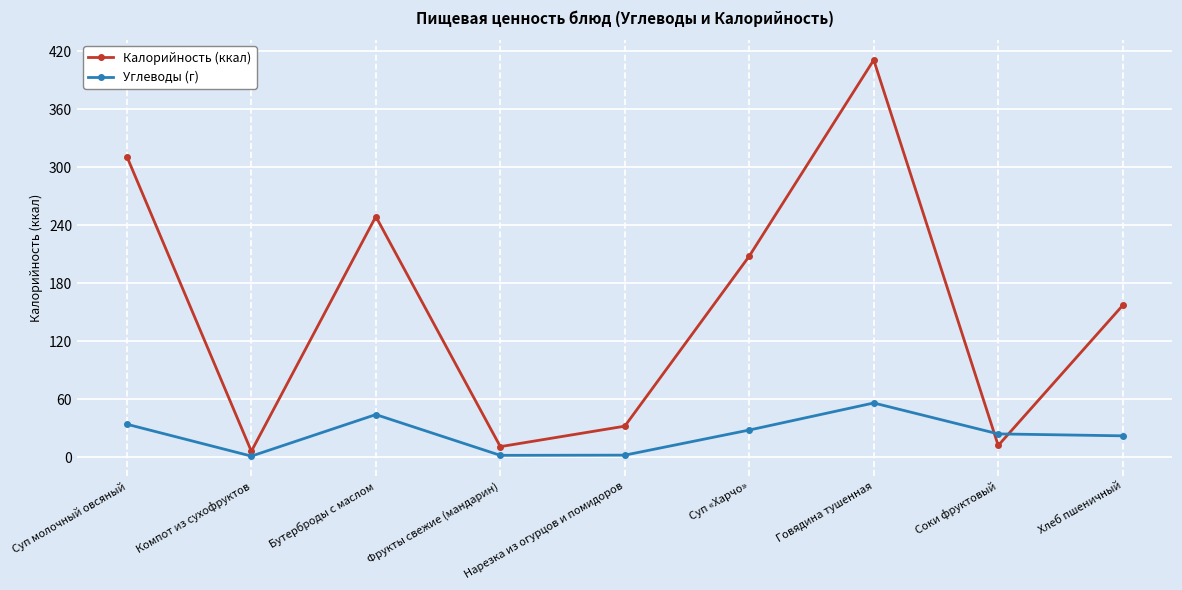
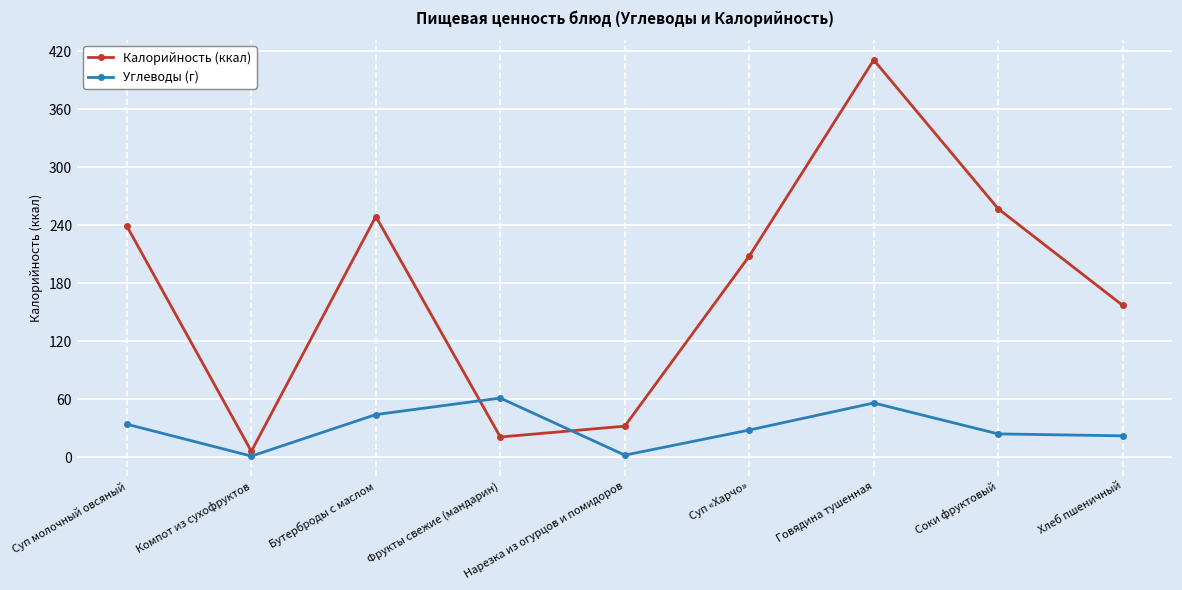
  {
    "Калорийность (ккал)": {
-     "Суп молочный овсяный": 310,
+     "Суп молочный овсяный": 240,
      "Компот из сухофруктов": 10,
      "Бутерброды с маслом": 250,
-     "Фрукты свежие (мандарин)": 10,
+     "Фрукты свежие (мандарин)": 20,
      "Нарезка из огурцов и помидоров": 30,
      "Суп «Харчо»": 210,
      "Говядина тушенная": 410,
-     "Соки фруктовый": 10,
+     "Соки фруктовый": 260,
      "Хлеб пшеничный": 160
    },
    "Углеводы (г)": {
      "Суп молочный овсяный": 30,
      "Компот из сухофруктов": 0,
      "Бутерброды с маслом": 40,
-     "Фрукты свежие (мандарин)": 0,
+     "Фрукты свежие (мандарин)": 60,
      "Нарезка из огурцов и помидоров": 0,
      "Суп «Харчо»": 30,
      "Говядина тушенная": 60,
      "Соки фруктовый": 20,
      "Хлеб пшеничный": 20
    }
  }
